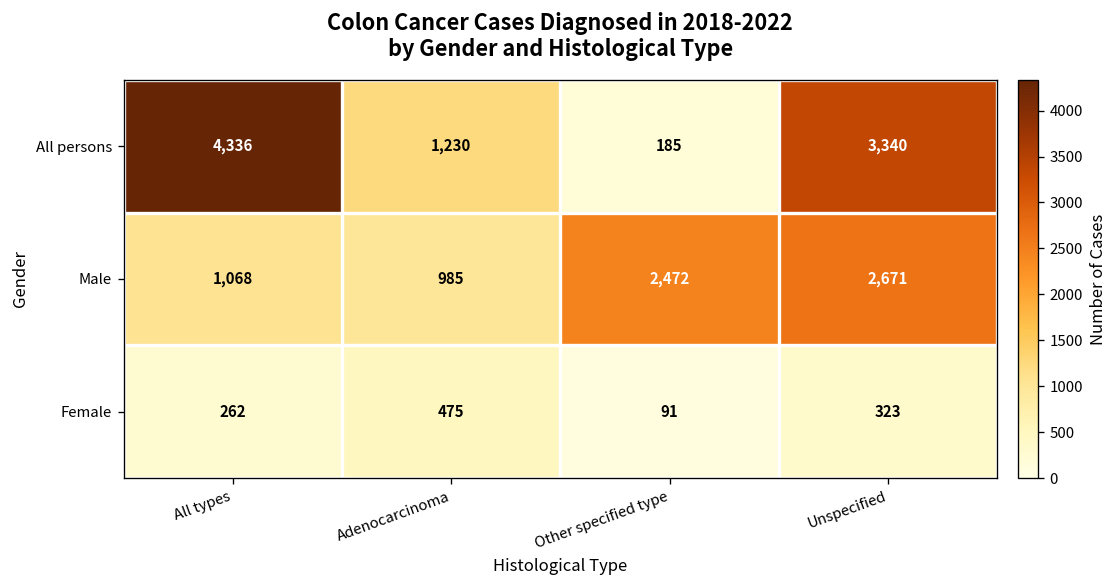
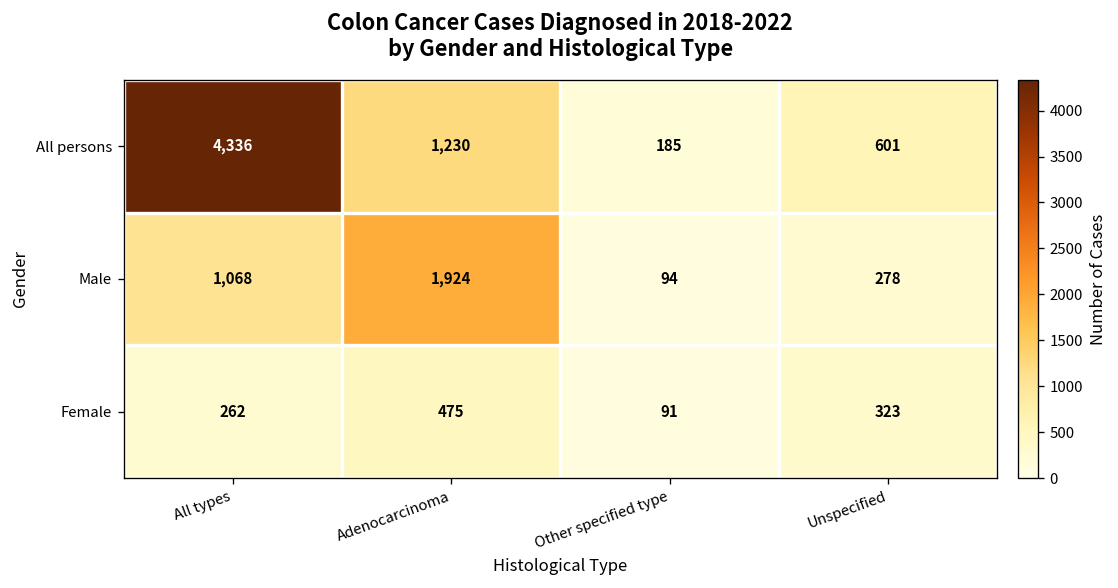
  {
    "All persons": {
      "All types": "4,336",
      "Adenocarcinoma": "1,230",
      "Other specified type": "185",
-     "Unspecified": "3,340"
+     "Unspecified": "601"
    },
    "Male": {
      "All types": "1,068",
-     "Adenocarcinoma": "985",
-     "Other specified type": "2,472",
-     "Unspecified": "2,671"
+     "Adenocarcinoma": "1,924",
+     "Other specified type": "94",
+     "Unspecified": "278"
    },
    "Female": {
      "All types": "262",
      "Adenocarcinoma": "475",
      "Other specified type": "91",
      "Unspecified": "323"
    }
  }
